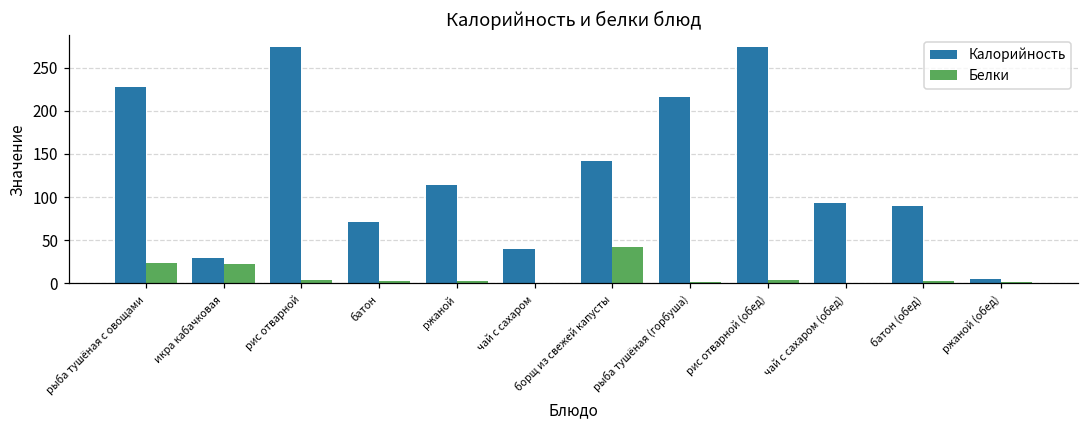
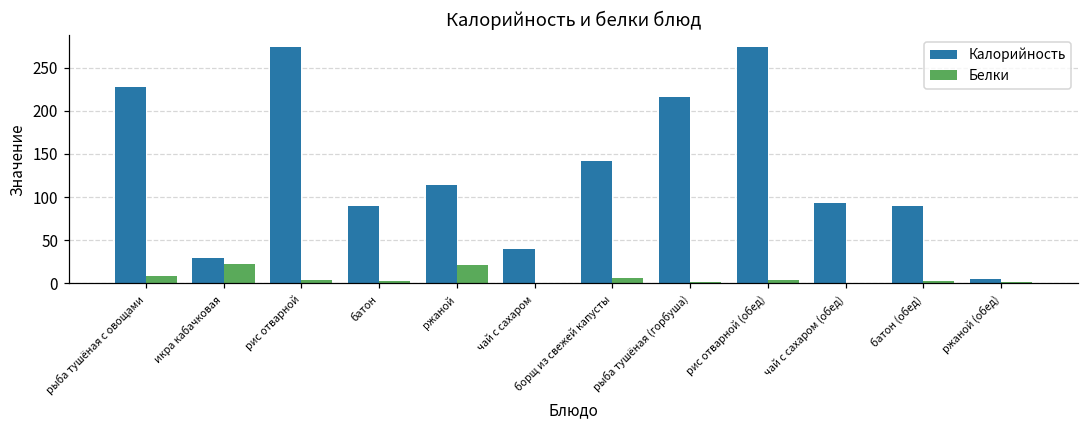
  {
    "Калорийность": {
      "рыба тушёная с овощами": 230,
      "икра кабачковая": 30,
      "рис отварной": 270,
-     "батон": 70,
+     "батон": 90,
      "ржаной": 110,
      "чай с сахаром": 40,
      "борщ из свежей капусты": 140,
      "рыба тушёная (горбуша)": 220,
      "рис отварной (обед)": 270,
      "чай с сахаром (обед)": 90,
      "батон (обед)": 90,
      "ржаной (обед)": 10
    },
    "Белки": {
-     "рыба тушёная с овощами": 20,
+     "рыба тушёная с овощами": 10,
      "икра кабачковая": 20,
      "рис отварной": 0,
-     "ржаной": 0,
+     "ржаной": 20,
      "чай с сахаром": 0,
-     "борщ из свежей капусты": 40,
+     "борщ из свежей капусты": 10,
      "рис отварной (обед)": 0,
      "чай с сахаром (обед)": 0
    }
  }
